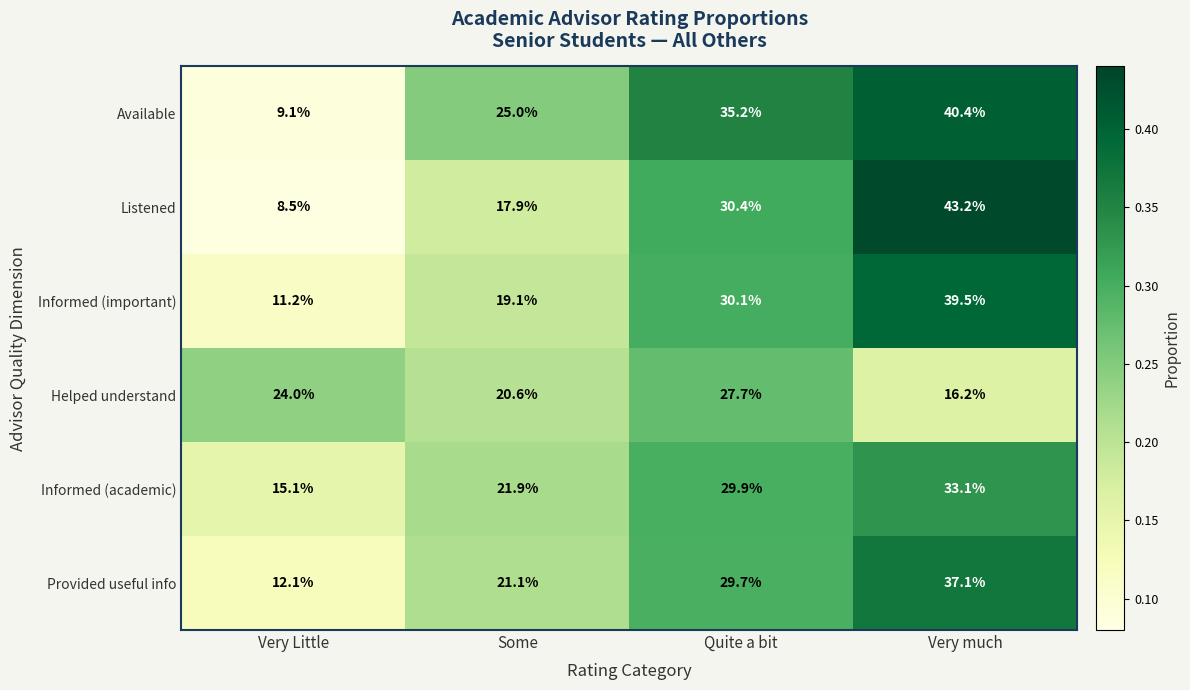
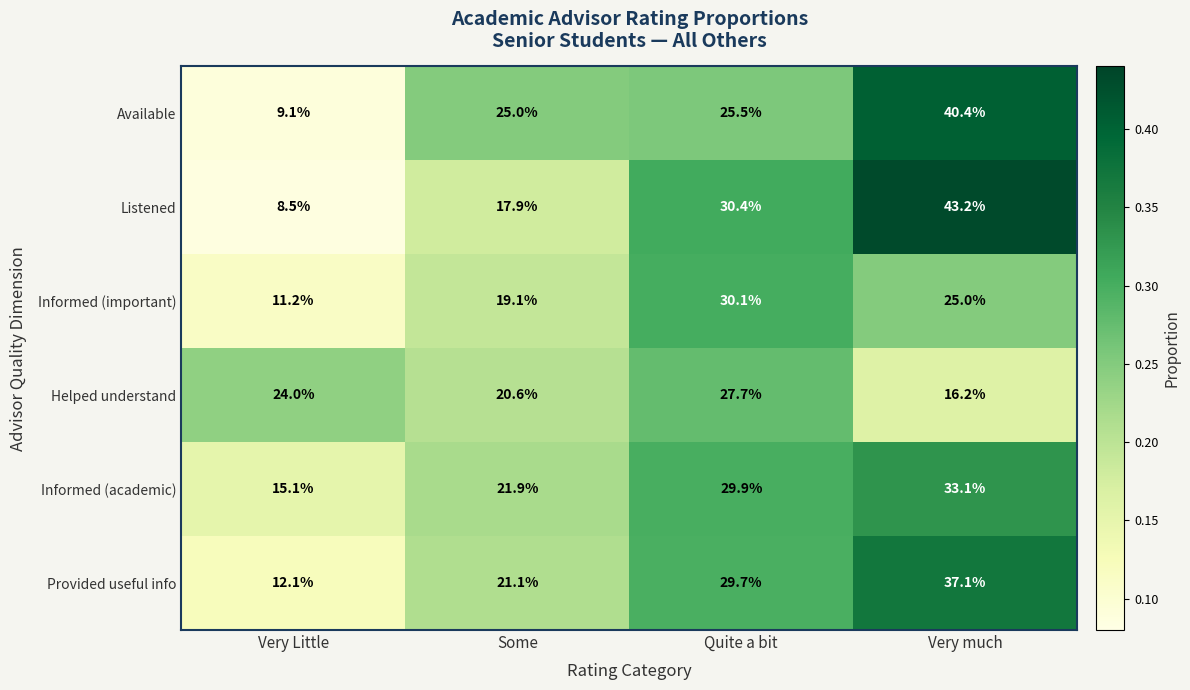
  {
    "Available": {
      "Very Little": "9.1%",
      "Some": "25.0%",
-     "Quite a bit": "35.2%",
+     "Quite a bit": "25.5%",
      "Very much": "40.4%"
    },
    "Listened": {
      "Very Little": "8.5%",
      "Some": "17.9%",
      "Quite a bit": "30.4%",
      "Very much": "43.2%"
    },
    "Informed (important)": {
      "Very Little": "11.2%",
      "Some": "19.1%",
      "Quite a bit": "30.1%",
-     "Very much": "39.5%"
+     "Very much": "25.0%"
    },
    "Helped understand": {
      "Very Little": "24.0%",
      "Some": "20.6%",
      "Quite a bit": "27.7%",
      "Very much": "16.2%"
    },
    "Informed (academic)": {
      "Very Little": "15.1%",
      "Some": "21.9%",
      "Quite a bit": "29.9%",
      "Very much": "33.1%"
    },
    "Provided useful info": {
      "Very Little": "12.1%",
      "Some": "21.1%",
      "Quite a bit": "29.7%",
      "Very much": "37.1%"
    }
  }
